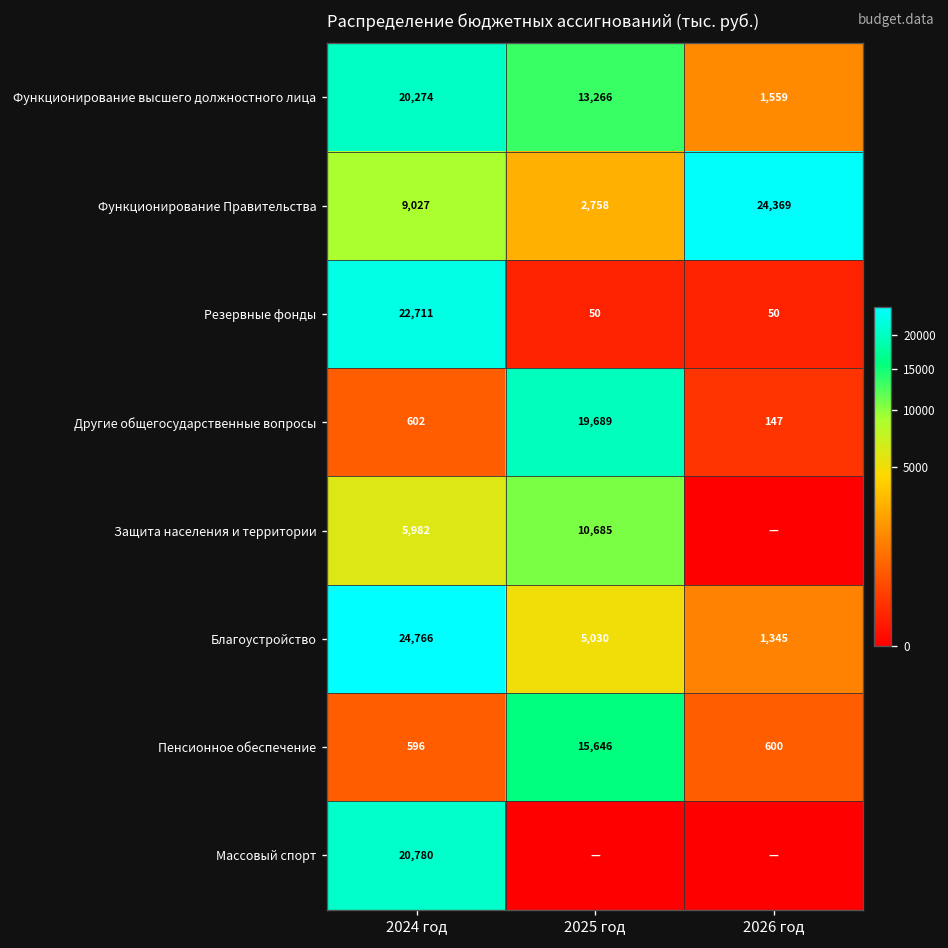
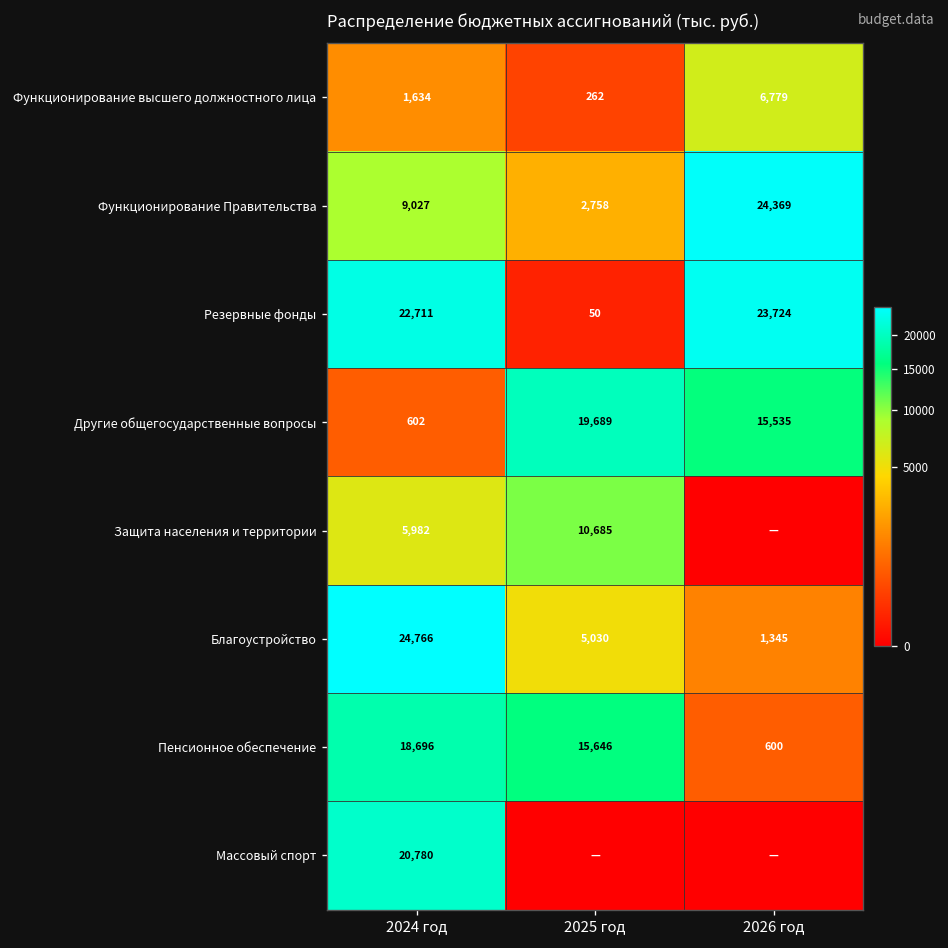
  {
    "Функционирование высшего должностного лица": {
-     "2024 год": "20,274",
-     "2025 год": "13,266",
-     "2026 год": "1,559"
+     "2024 год": "1,634",
+     "2025 год": "262",
+     "2026 год": "6,779"
    },
    "Функционирование Правительства": {
      "2024 год": "9,027",
      "2025 год": "2,758",
      "2026 год": "24,369"
    },
    "Резервные фонды": {
      "2024 год": "22,711",
      "2025 год": "50",
-     "2026 год": "50"
+     "2026 год": "23,724"
    },
    "Другие общегосударственные вопросы": {
      "2024 год": "602",
      "2025 год": "19,689",
-     "2026 год": "147"
+     "2026 год": "15,535"
    },
    "Защита населения и территории": {
      "2024 год": "5,982",
      "2025 год": "10,685"
    },
    "Благоустройство": {
      "2024 год": "24,766",
      "2025 год": "5,030",
      "2026 год": "1,345"
    },
    "Пенсионное обеспечение": {
-     "2024 год": "596",
+     "2024 год": "18,696",
      "2025 год": "15,646",
      "2026 год": "600"
    },
    "Массовый спорт": {
      "2024 год": "20,780"
    }
  }
